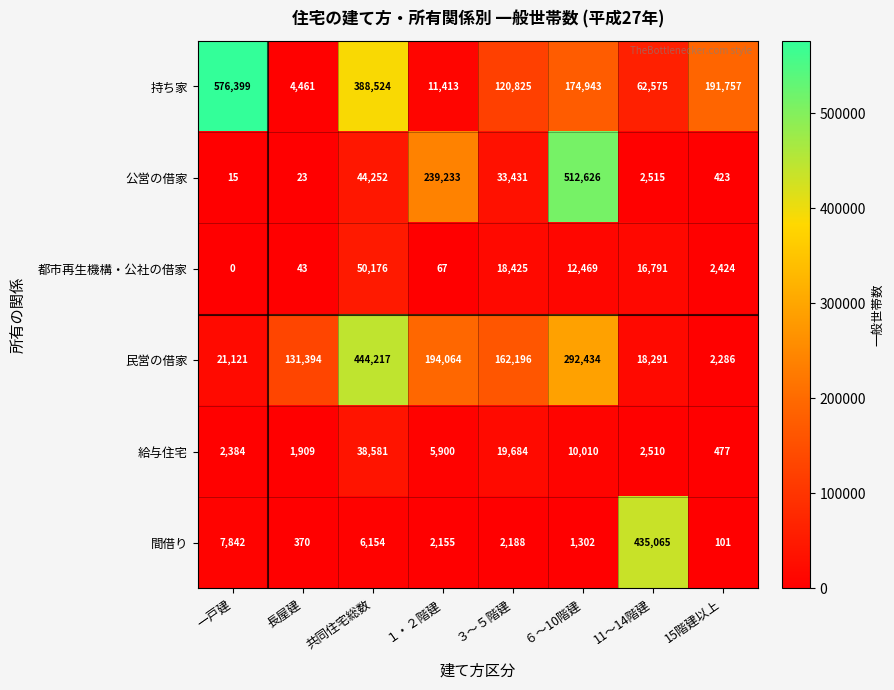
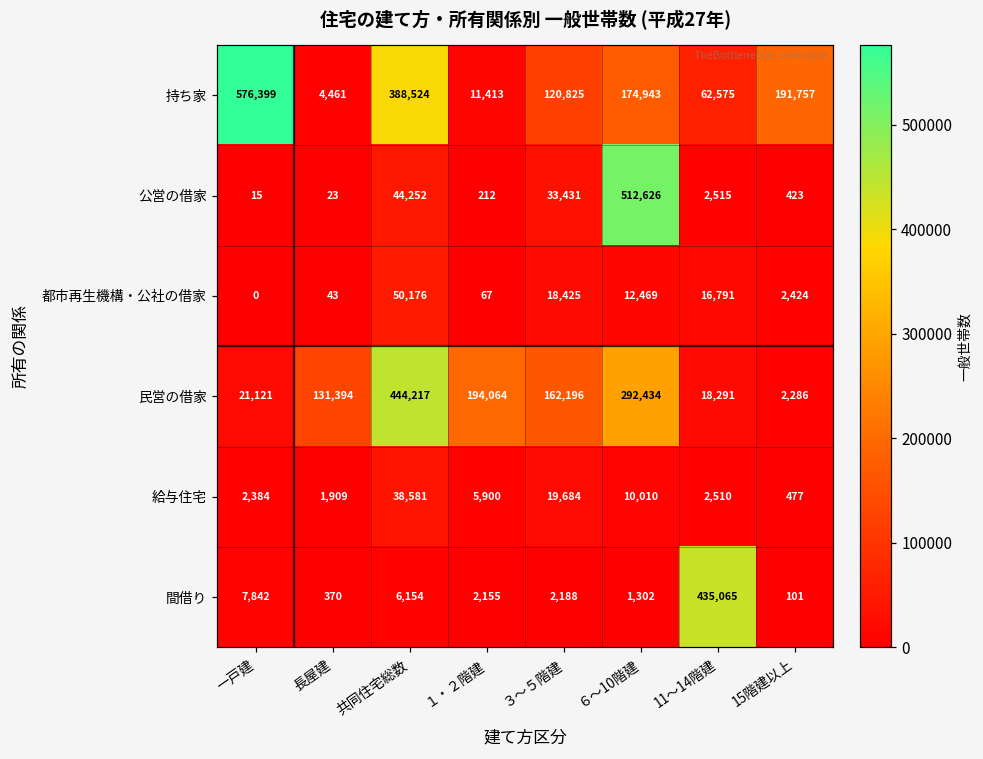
  {
    "持ち家": {
      "一戸建": "576,399",
      "長屋建": "4,461",
      "共同住宅総数": "388,524",
      "１・２階建": "11,413",
      "３～５階建": "120,825",
      "６～10階建": "174,943",
      "11～14階建": "62,575"
    },
    "公営の借家": {
      "一戸建": "15",
      "長屋建": "23",
      "共同住宅総数": "44,252",
-     "１・２階建": "239,233",
+     "１・２階建": "212",
      "３～５階建": "33,431",
      "６～10階建": "512,626",
      "11～14階建": "2,515",
      "15階建以上": "423"
    },
    "都市再生機構・公社の借家": {
      "一戸建": "0",
      "長屋建": "43",
      "共同住宅総数": "50,176",
      "１・２階建": "67",
      "３～５階建": "18,425",
      "６～10階建": "12,469",
      "11～14階建": "16,791",
      "15階建以上": "2,424"
    },
    "民営の借家": {
      "一戸建": "21,121",
      "長屋建": "131,394",
      "共同住宅総数": "444,217",
      "１・２階建": "194,064",
      "３～５階建": "162,196",
      "６～10階建": "292,434",
      "11～14階建": "18,291",
      "15階建以上": "2,286"
    },
    "給与住宅": {
      "一戸建": "2,384",
      "長屋建": "1,909",
      "共同住宅総数": "38,581",
      "１・２階建": "5,900",
      "３～５階建": "19,684",
      "６～10階建": "10,010",
      "11～14階建": "2,510",
      "15階建以上": "477"
    },
    "間借り": {
      "一戸建": "7,842",
      "長屋建": "370",
      "共同住宅総数": "6,154",
      "１・２階建": "2,155",
      "３～５階建": "2,188",
      "６～10階建": "1,302",
      "11～14階建": "435,065",
      "15階建以上": "101"
    }
  }
